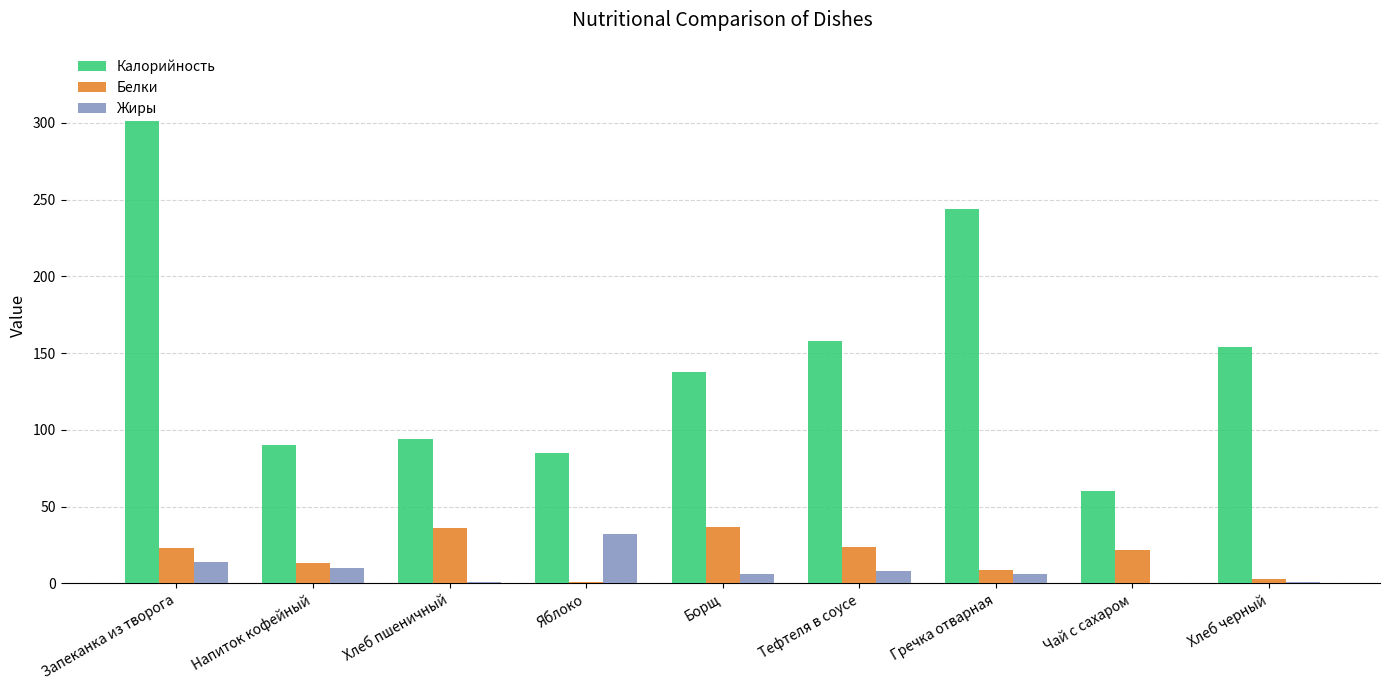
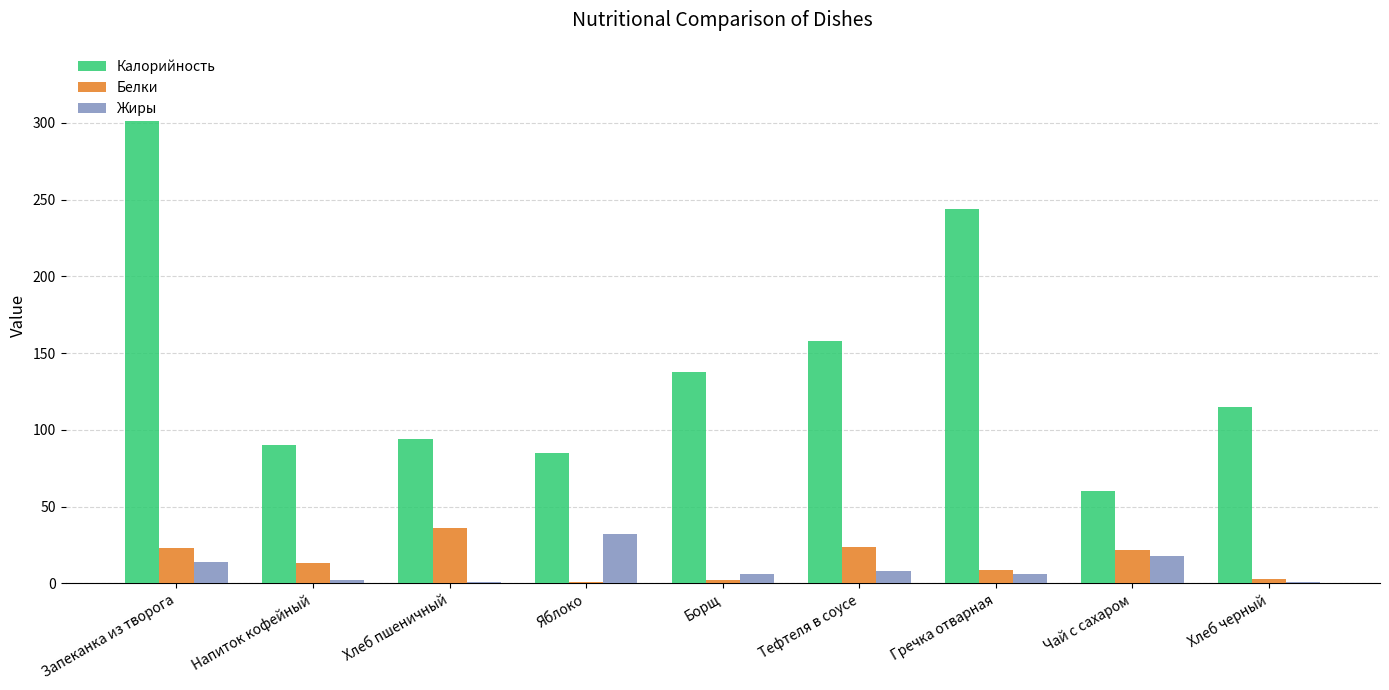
  {
    "Калорийность": {
      "Напиток кофейный": 90,
      "Хлеб пшеничный": 94,
      "Яблоко": 85,
      "Борщ": 138,
      "Тефтеля в соусе": 158,
      "Гречка отварная": 244,
      "Чай с сахаром": 60,
-     "Хлеб черный": 154
+     "Хлеб черный": 115
    },
    "Белки": {
      "Запеканка из творога": 23,
      "Напиток кофейный": 13,
      "Хлеб пшеничный": 36,
-     "Борщ": 37,
+     "Борщ": 2,
      "Тефтеля в соусе": 24,
      "Гречка отварная": 9,
      "Чай с сахаром": 22,
      "Хлеб черный": 3
    },
    "Жиры": {
      "Запеканка из творога": 14,
-     "Напиток кофейный": 10,
+     "Напиток кофейный": 2,
      "Яблоко": 32,
      "Борщ": 6,
      "Тефтеля в соусе": 8,
      "Гречка отварная": 6,
-     "Чай с сахаром": 0
+     "Чай с сахаром": 18
    }
  }
